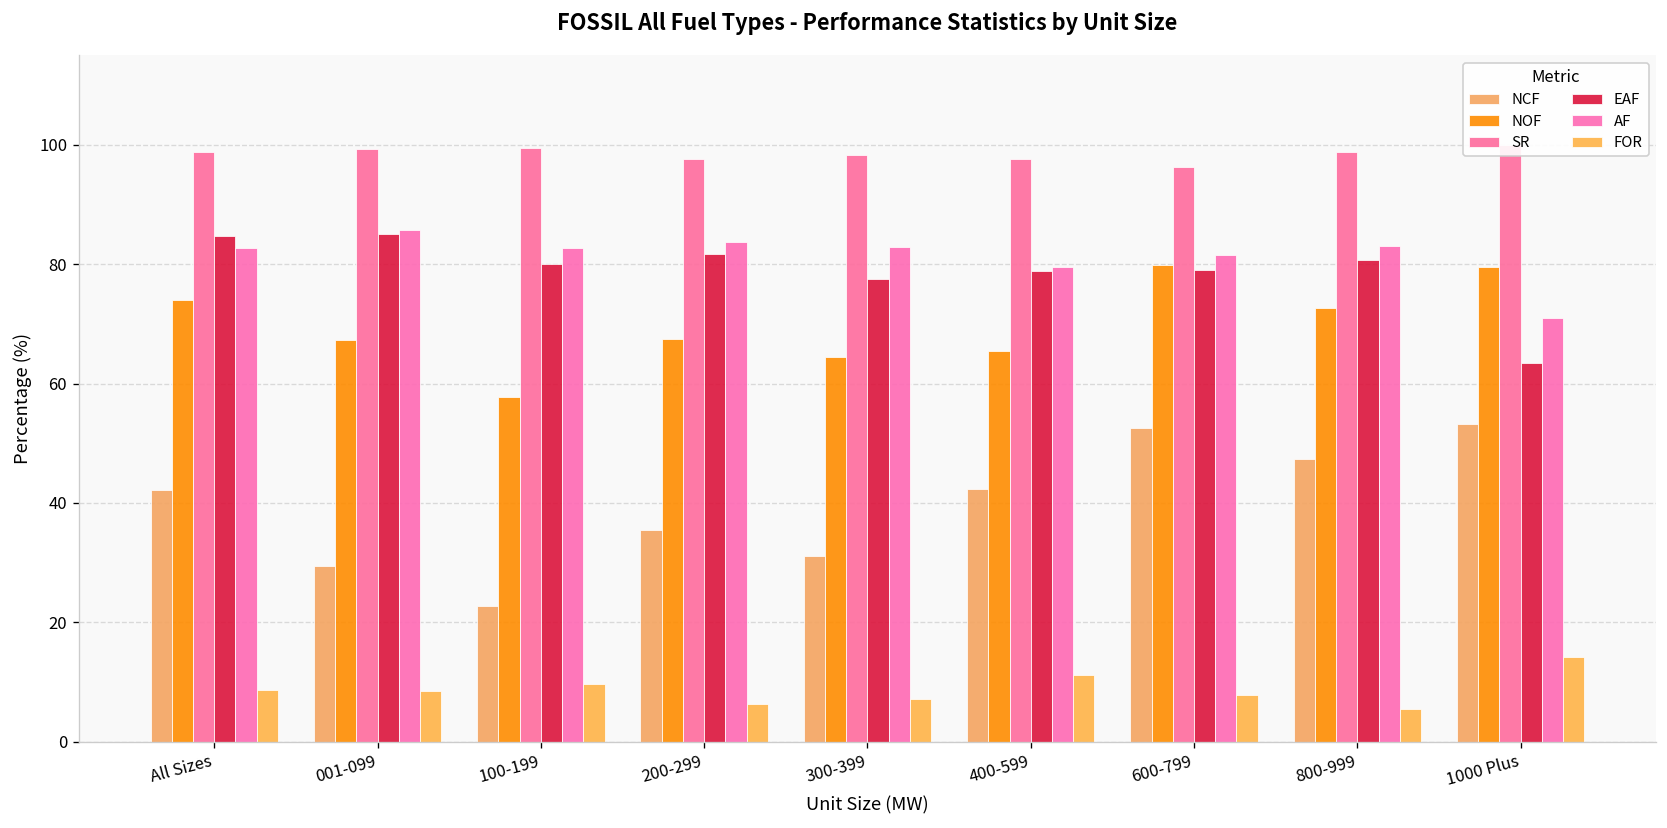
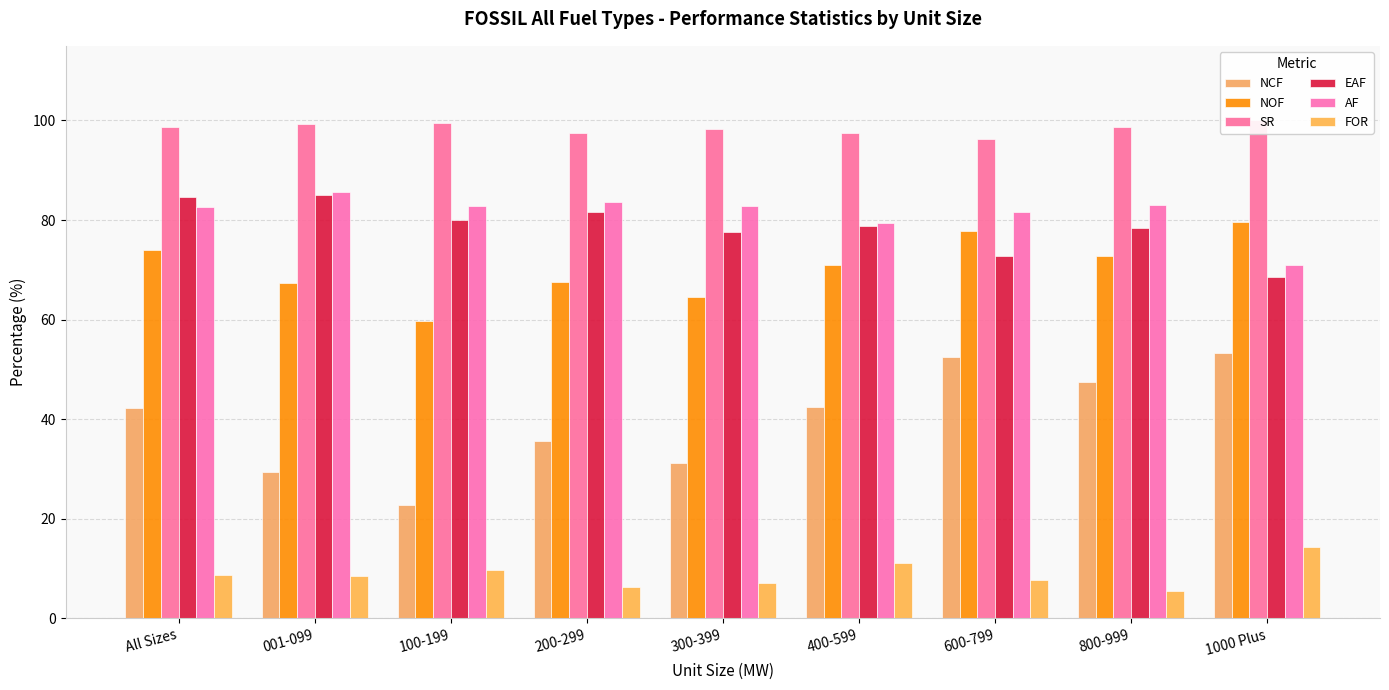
  {
    "NOF": {
      "All Sizes": 74,
      "001-099": 67,
-     "100-199": 58,
+     "100-199": 60,
      "200-299": 68,
      "300-399": 65,
-     "400-599": 66,
-     "600-799": 80,
+     "400-599": 71,
+     "600-799": 78,
      "800-999": 73,
      "1000 Plus": 80
    },
    "EAF": {
      "All Sizes": 85,
      "001-099": 85,
      "100-199": 80,
      "200-299": 82,
      "300-399": 78,
      "400-599": 79,
-     "600-799": 79,
-     "800-999": 81,
-     "1000 Plus": 63
+     "600-799": 73,
+     "800-999": 78,
+     "1000 Plus": 69
    }
  }
